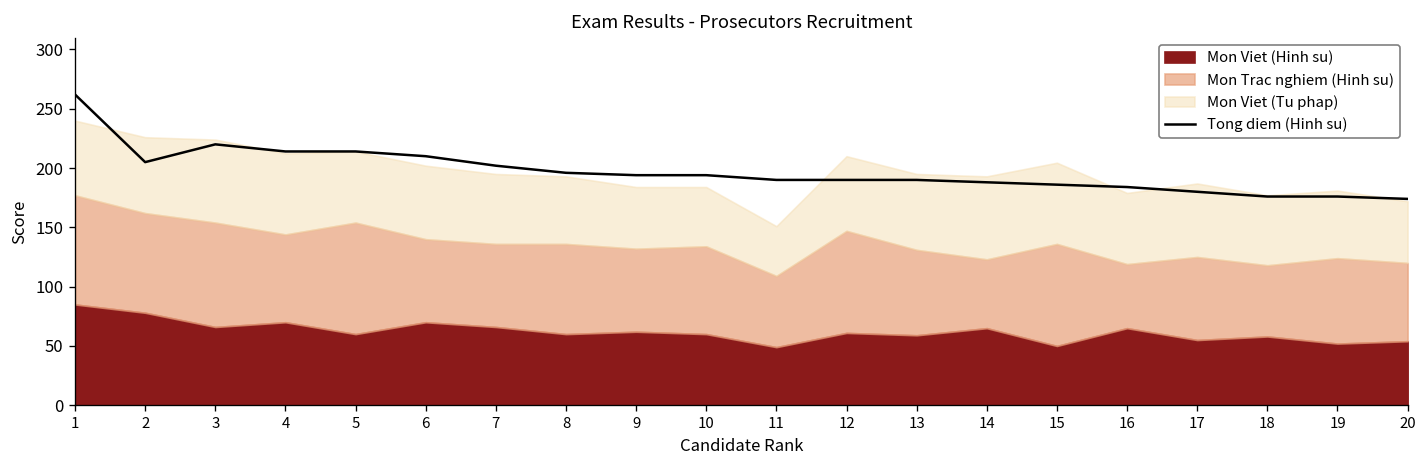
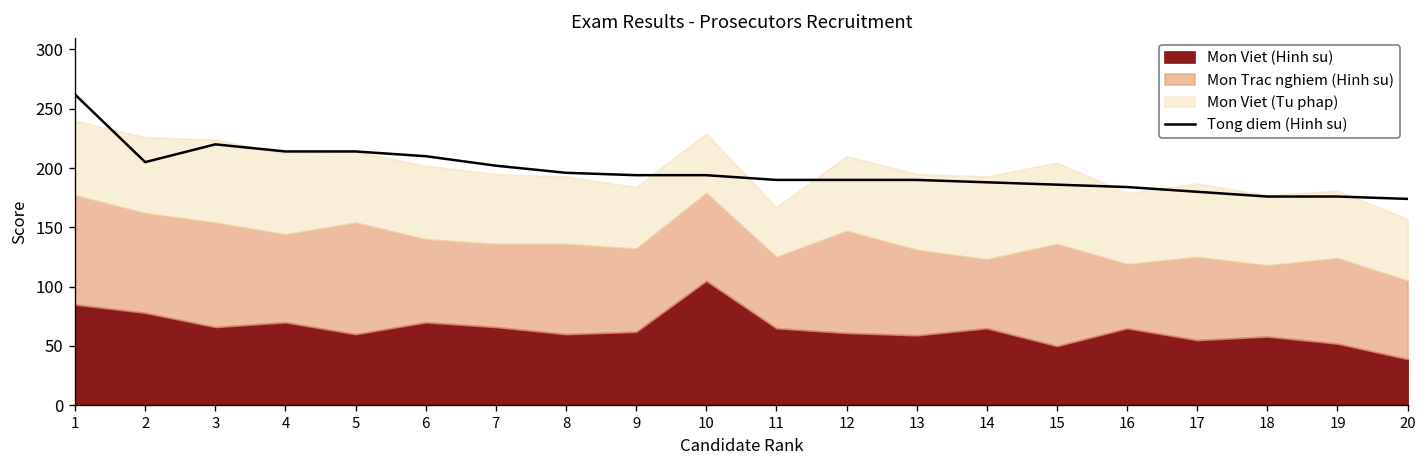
  {
    "Tong diem (Hinh su)": {
      "1": 260,
      "2": 210,
      "3": 220,
      "6": 210,
      "7": 200,
      "8": 200,
      "9": 190,
      "10": 190,
      "11": 190,
      "12": 190,
      "13": 190,
      "14": 190,
      "15": 190,
      "16": 180,
      "17": 180,
      "19": 180
    },
    "Mon Viet (Hinh su)": {
      "1": 90,
      "2": 80,
      "3": 70,
      "4": 70,
      "5": 60,
      "6": 70,
      "7": 70,
      "8": 60,
      "9": 60,
-     "10": 60,
-     "11": 50,
+     "10": 110,
+     "11": 70,
      "12": 60,
      "13": 60,
      "14": 70,
      "15": 50,
      "16": 70,
      "17": 60,
      "18": 60,
      "19": 50,
-     "20": 50
+     "20": 40
    },
    "Mon Trac nghiem (Hinh su)": {
      "1": 90,
      "2": 80,
      "3": 90,
      "4": 70,
      "5": 90,
      "6": 70,
      "7": 70,
      "8": 80,
      "9": 70,
      "10": 70,
      "11": 60,
      "12": 90,
      "13": 70,
      "14": 60,
      "15": 90,
      "16": 50,
      "17": 70,
      "18": 60,
      "19": 70,
      "20": 70
    },
    "Mon Viet (Tu phap)": {
      "1": 60,
      "2": 60,
      "3": 70,
      "6": 60,
      "7": 60,
      "8": 60,
      "9": 50,
      "10": 50,
      "11": 40,
      "12": 60,
      "13": 60,
      "14": 70,
      "15": 70,
      "16": 60,
      "17": 60,
      "19": 60
    }
  }
